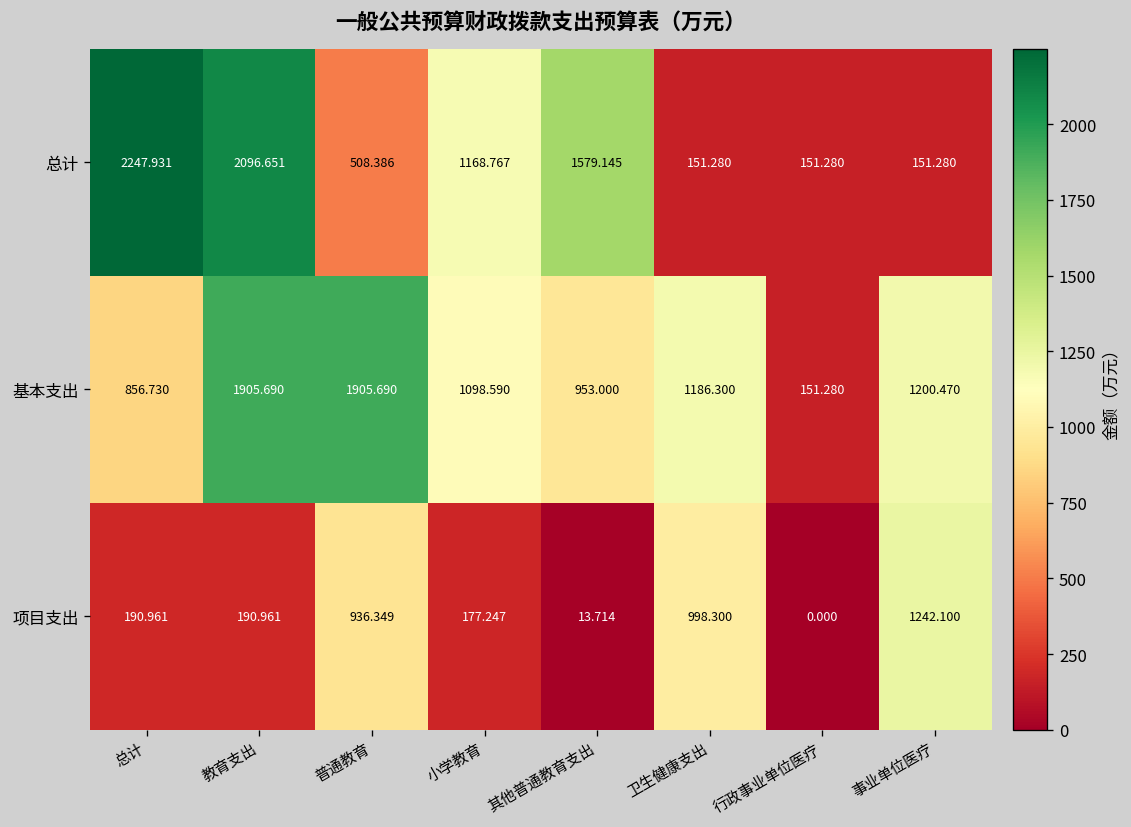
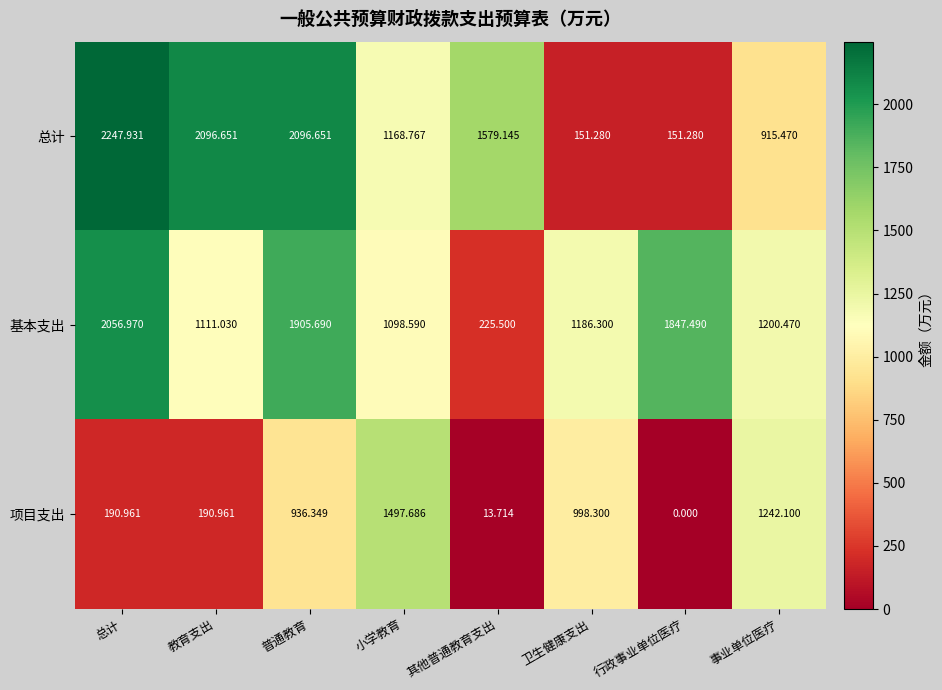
  {
    "总计": {
      "总计": 2247.931,
      "教育支出": 2096.651,
-     "普通教育": 508.386,
+     "普通教育": 2096.651,
      "小学教育": 1168.767,
      "其他普通教育支出": 1579.145,
      "卫生健康支出": 151.280,
      "行政事业单位医疗": 151.280,
-     "事业单位医疗": 151.280
+     "事业单位医疗": 915.470
    },
    "基本支出": {
-     "总计": 856.730,
-     "教育支出": 1905.690,
+     "总计": 2056.970,
+     "教育支出": 1111.030,
      "普通教育": 1905.690,
      "小学教育": 1098.590,
-     "其他普通教育支出": 953.000,
+     "其他普通教育支出": 225.500,
      "卫生健康支出": 1186.300,
-     "行政事业单位医疗": 151.280,
+     "行政事业单位医疗": 1847.490,
      "事业单位医疗": 1200.470
    },
    "项目支出": {
      "总计": 190.961,
      "教育支出": 190.961,
      "普通教育": 936.349,
-     "小学教育": 177.247,
+     "小学教育": 1497.686,
      "其他普通教育支出": 13.714,
      "卫生健康支出": 998.300,
      "行政事业单位医疗": 0.000,
      "事业单位医疗": 1242.100
    }
  }
